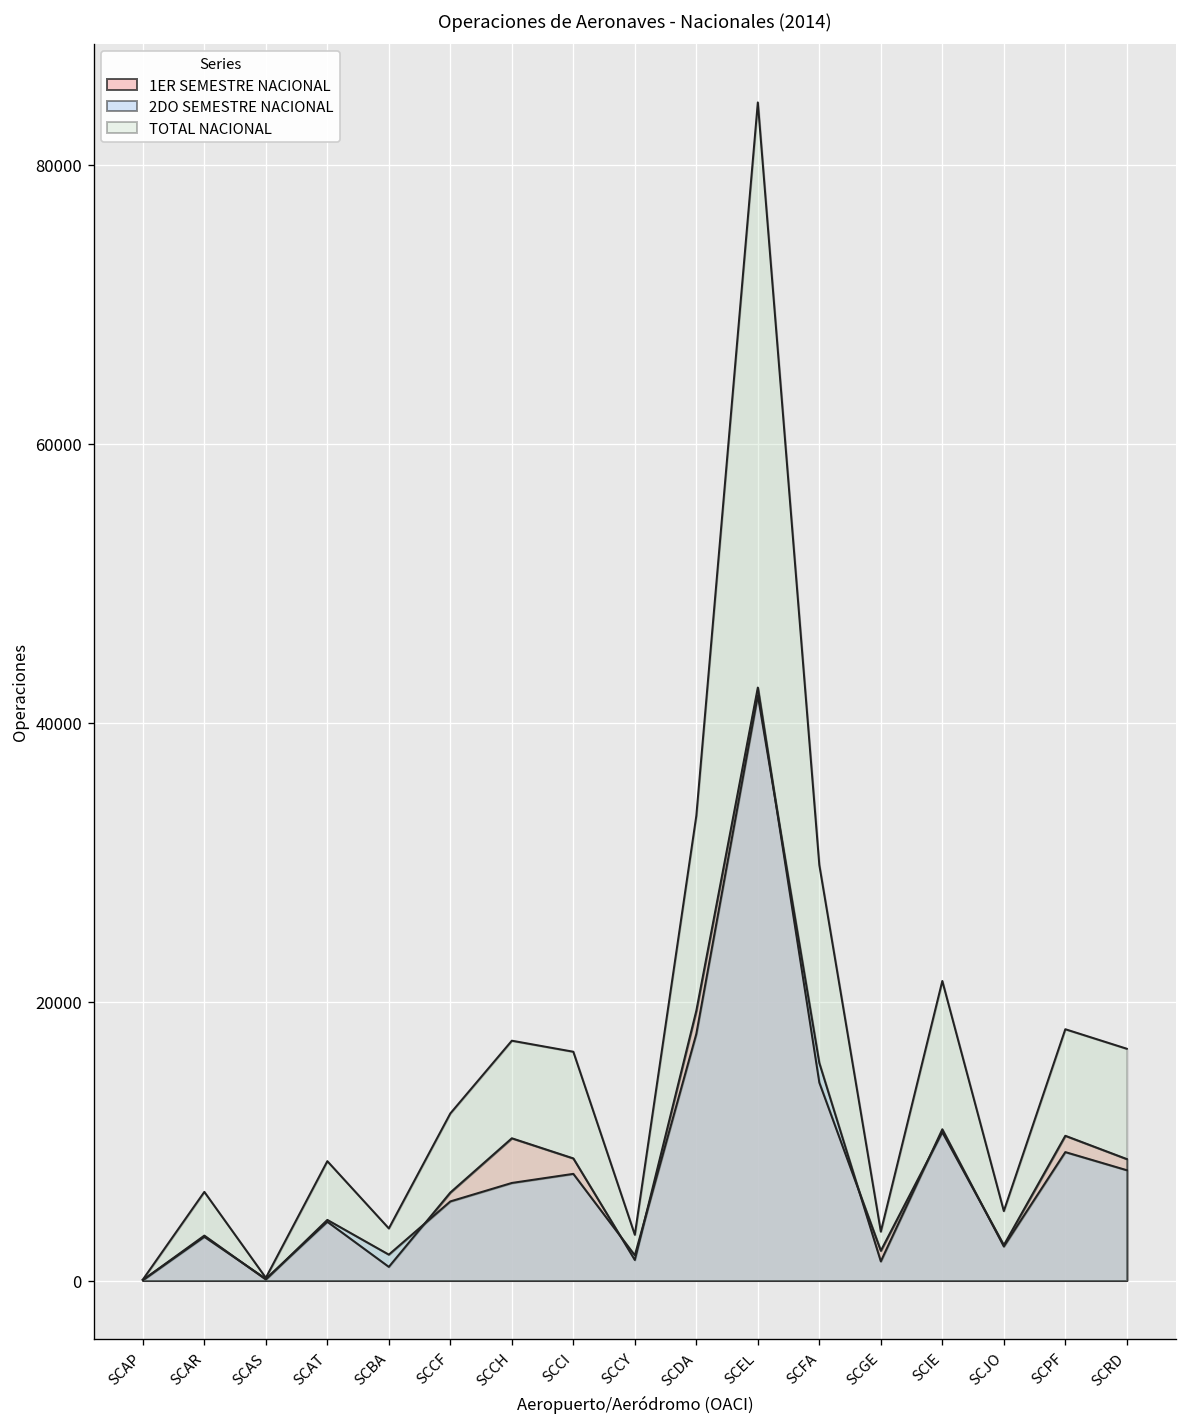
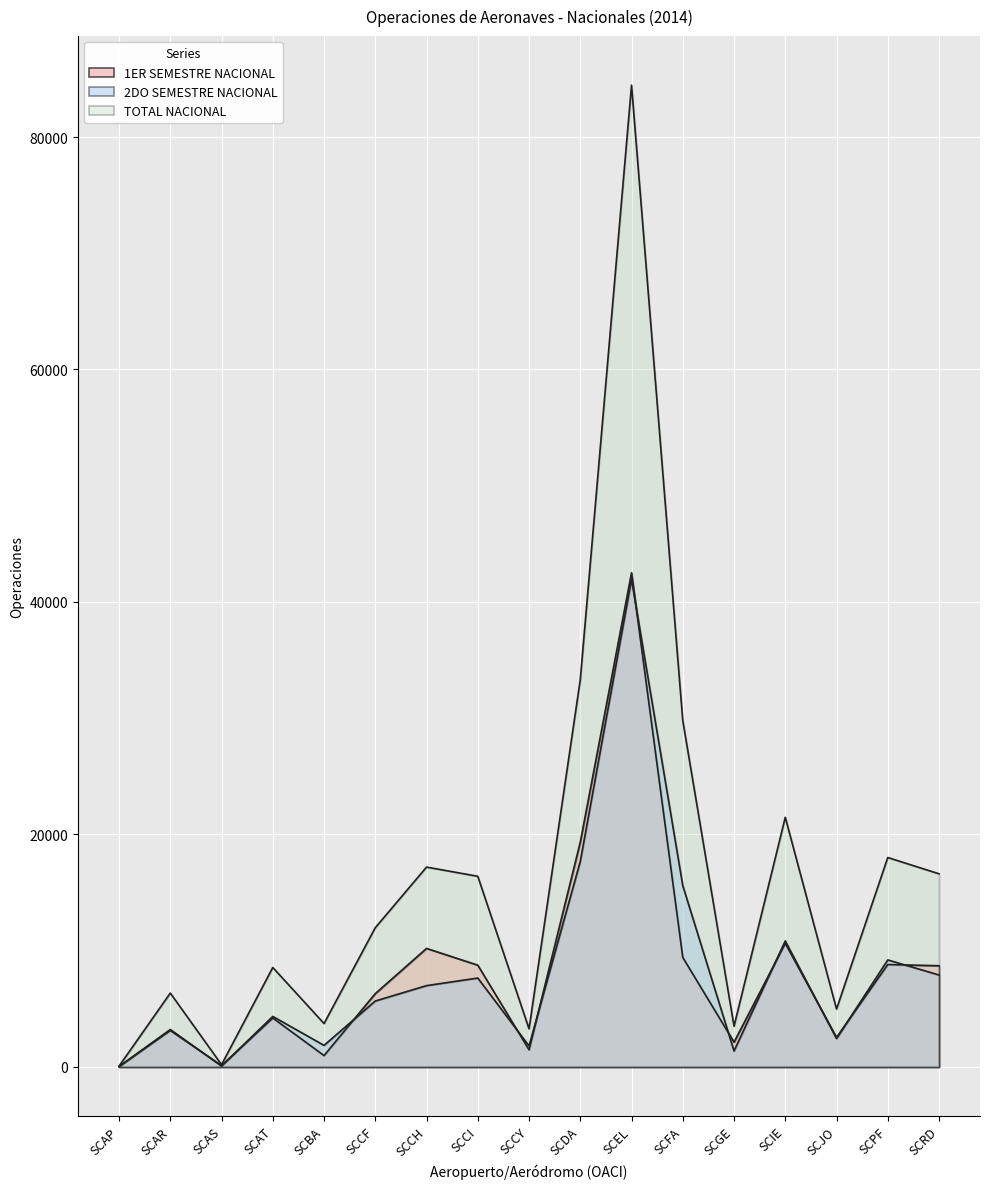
  {
    "1ER SEMESTRE NACIONAL": {
      "SCBA": 1000,
      "SCCF": 6300,
      "SCCH": 10200,
      "SCCI": 8800,
      "SCCY": 1500,
      "SCDA": 19300,
      "SCEL": 42500,
-     "SCFA": 14200,
+     "SCFA": 9400,
      "SCGE": 2100,
-     "SCPF": 10400,
+     "SCPF": 8800,
      "SCRD": 8700
    }
  }
